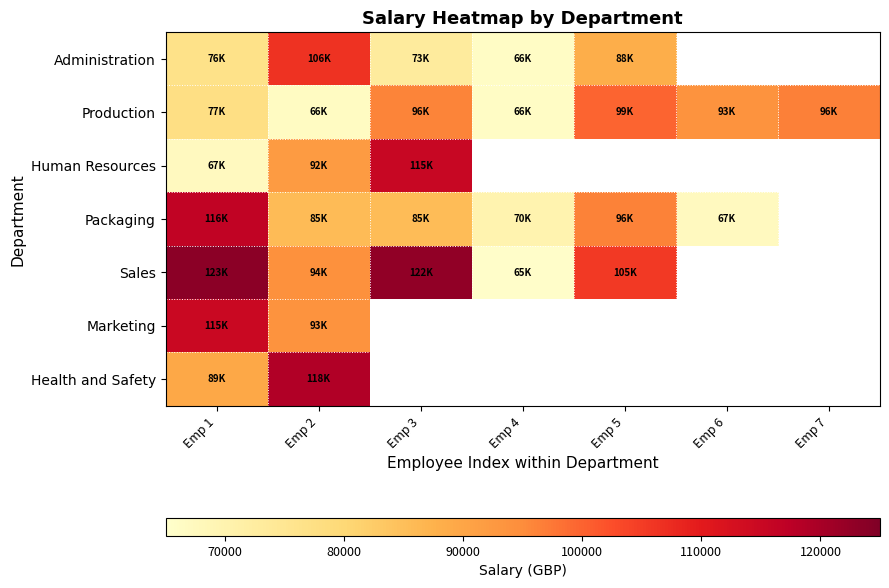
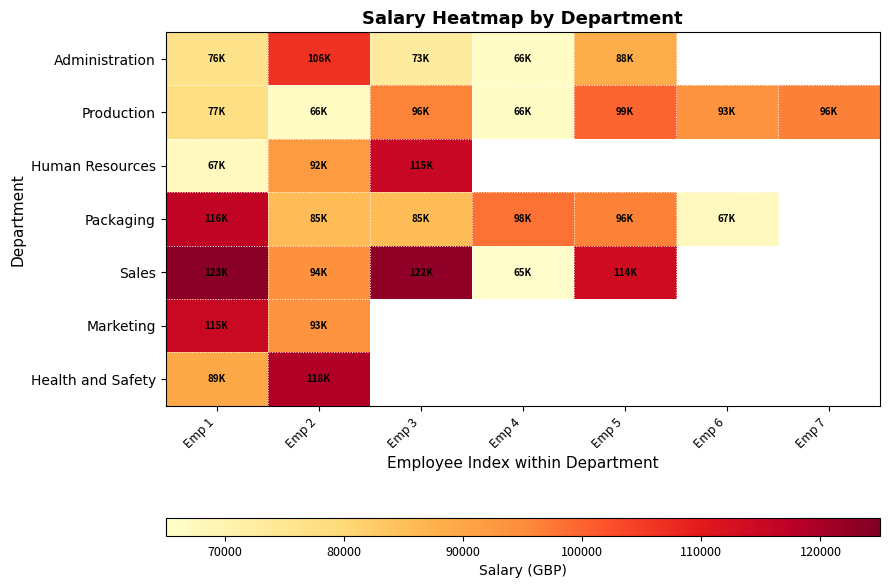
  {
    "Administration": {
      "Emp 1": "76K",
      "Emp 2": "106K",
      "Emp 3": "73K",
      "Emp 4": "66K",
      "Emp 5": "88K"
    },
    "Production": {
      "Emp 1": "77K",
      "Emp 2": "66K",
      "Emp 3": "96K",
      "Emp 4": "66K",
      "Emp 5": "99K",
      "Emp 6": "93K",
      "Emp 7": "96K"
    },
    "Human Resources": {
      "Emp 1": "67K",
      "Emp 2": "92K",
      "Emp 3": "115K"
    },
    "Packaging": {
      "Emp 1": "116K",
      "Emp 2": "85K",
      "Emp 3": "85K",
-     "Emp 4": "70K",
+     "Emp 4": "98K",
      "Emp 5": "96K",
      "Emp 6": "67K"
    },
    "Sales": {
      "Emp 1": "123K",
      "Emp 2": "94K",
      "Emp 3": "122K",
      "Emp 4": "65K",
-     "Emp 5": "105K"
+     "Emp 5": "114K"
    },
    "Marketing": {
      "Emp 1": "115K",
      "Emp 2": "93K"
    },
    "Health and Safety": {
      "Emp 1": "89K",
      "Emp 2": "118K"
    }
  }
